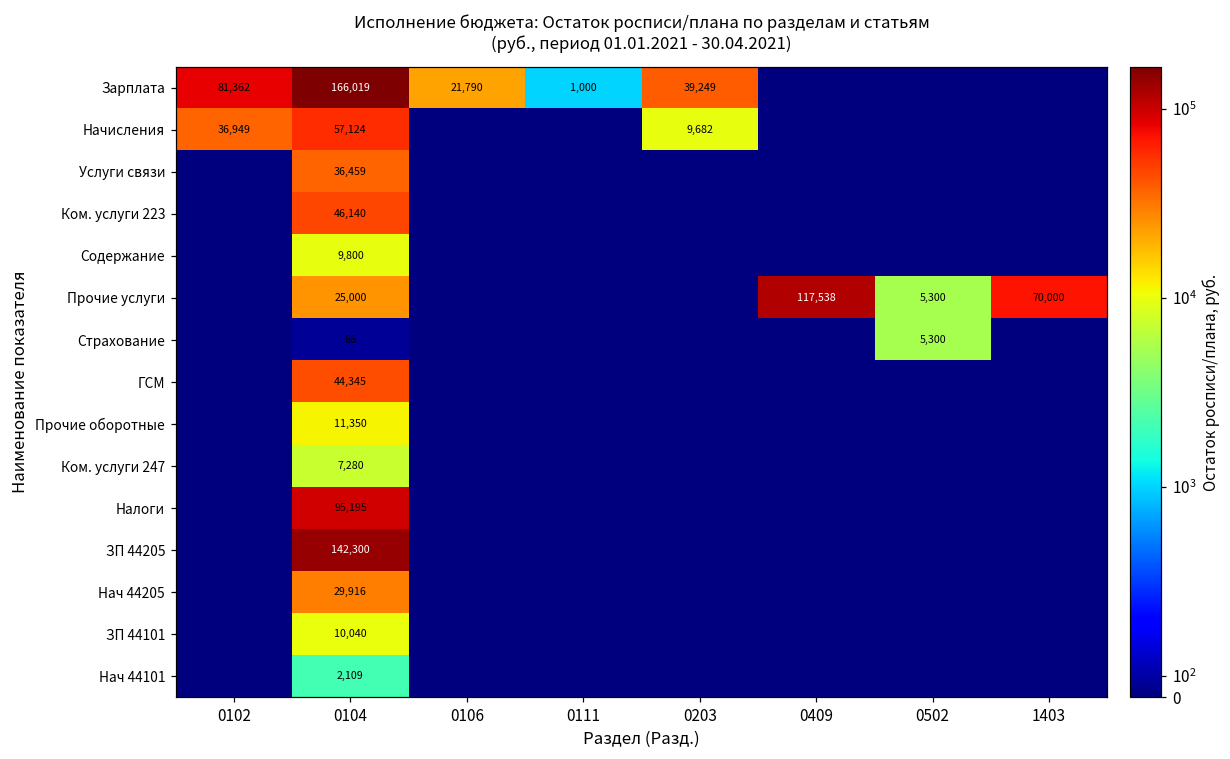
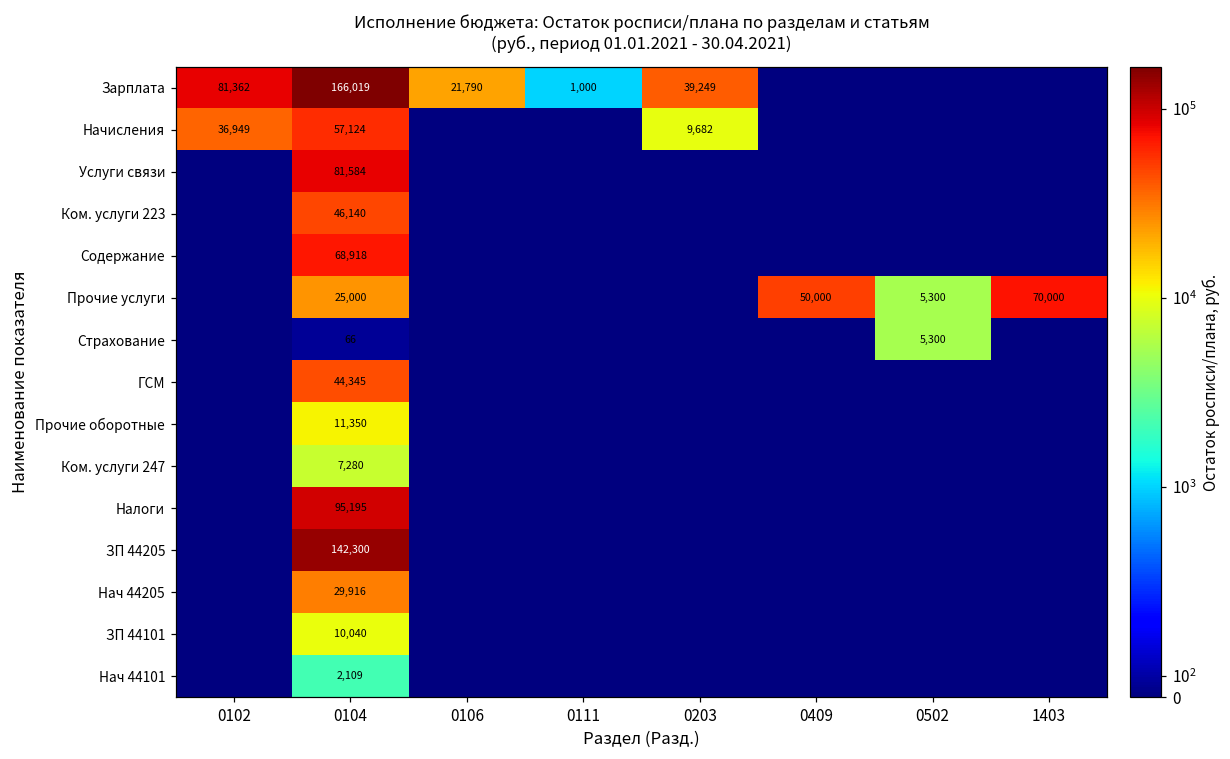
  {
    "Зарплата": {
      "0102": "81,362",
      "0104": "166,019",
      "0106": "21,790",
      "0111": "1,000",
      "0203": "39,249"
    },
    "Начисления": {
      "0102": "36,949",
      "0104": "57,124",
      "0203": "9,682"
    },
    "Услуги связи": {
-     "0104": "36,459"
+     "0104": "81,584"
    },
    "Ком. услуги 223": {
      "0104": "46,140"
    },
    "Содержание": {
-     "0104": "9,800"
+     "0104": "68,918"
    },
    "Прочие услуги": {
      "0104": "25,000",
-     "0409": "117,538",
+     "0409": "50,000",
      "0502": "5,300",
      "1403": "70,000"
    },
    "Страхование": {
      "0104": "66",
      "0502": "5,300"
    },
    "ГСМ": {
      "0104": "44,345"
    },
    "Прочие оборотные": {
      "0104": "11,350"
    },
    "Ком. услуги 247": {
      "0104": "7,280"
    },
    "Налоги": {
      "0104": "95,195"
    },
    "ЗП 44205": {
      "0104": "142,300"
    },
    "Нач 44205": {
      "0104": "29,916"
    },
    "ЗП 44101": {
      "0104": "10,040"
    },
    "Нач 44101": {
      "0104": "2,109"
    }
  }
